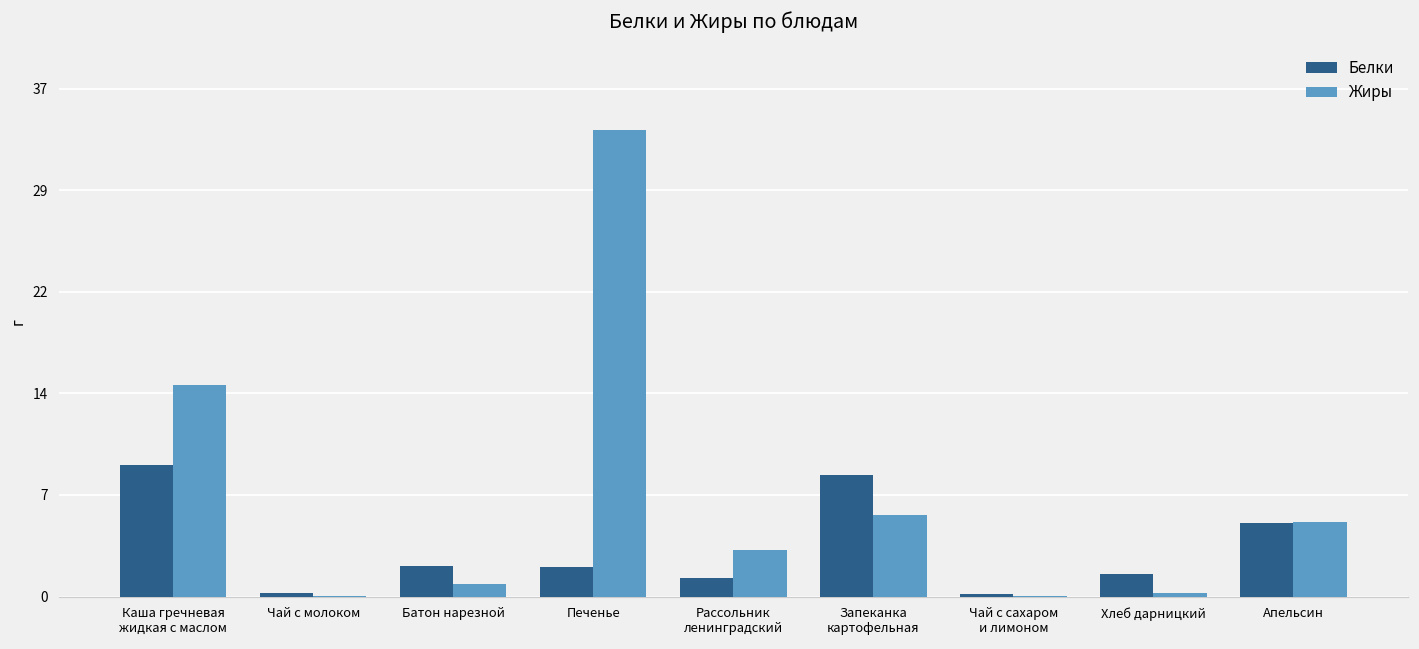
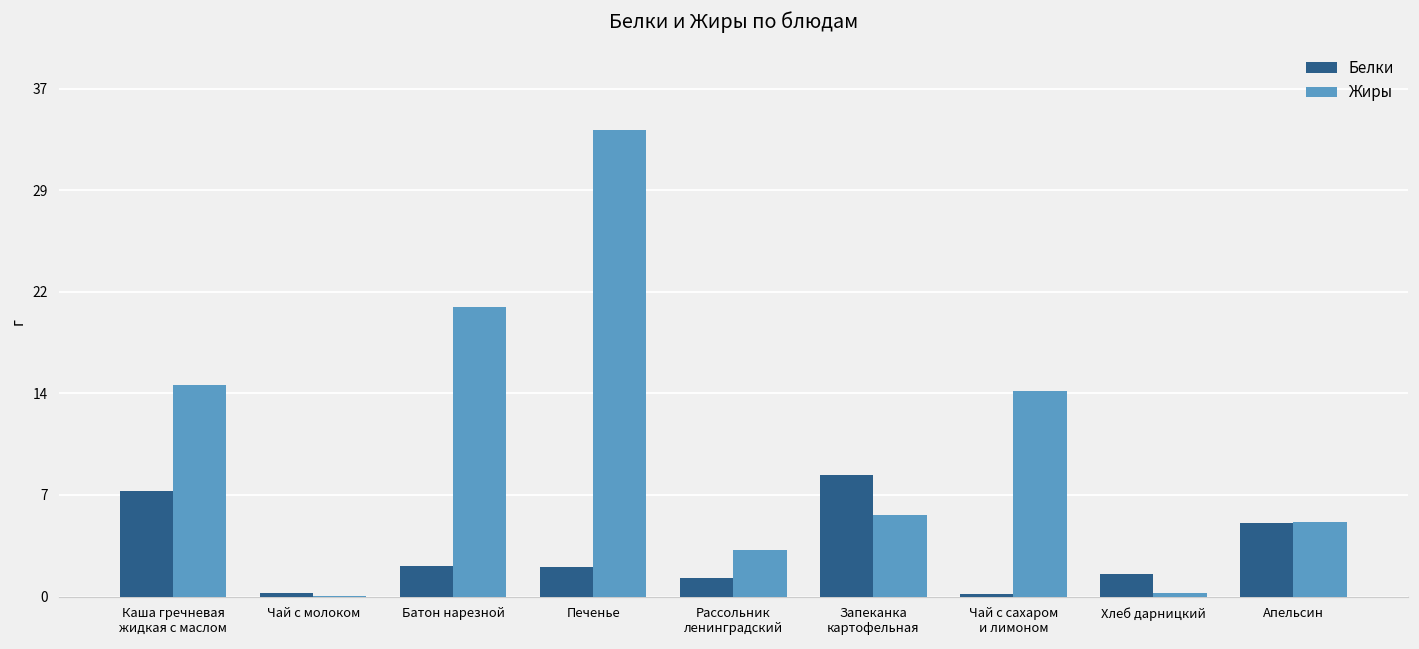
  {
    "Белки": {
-     "Каша гречневая жидкая с маслом": 9.6,
+     "Каша гречневая жидкая с маслом": 7.7,
      "Чай с молоком": 0.2,
      "Батон нарезной": 2.3,
      "Печенье": 2.2,
      "Рассольник ленинградский": 1.4,
      "Запеканка картофельная": 8.8,
      "Хлеб дарницкий": 1.7,
      "Апельсин": 5.3
    },
    "Жиры": {
      "Каша гречневая жидкая с маслом": 15.4,
-     "Батон нарезной": 0.9,
+     "Батон нарезной": 21.1,
      "Печенье": 34.0,
      "Рассольник ленинградский": 3.4,
      "Запеканка картофельная": 5.9,
-     "Чай с сахаром и лимоном": 0.1,
+     "Чай с сахаром и лимоном": 15.0,
      "Хлеб дарницкий": 0.3,
      "Апельсин": 5.4
    }
  }
